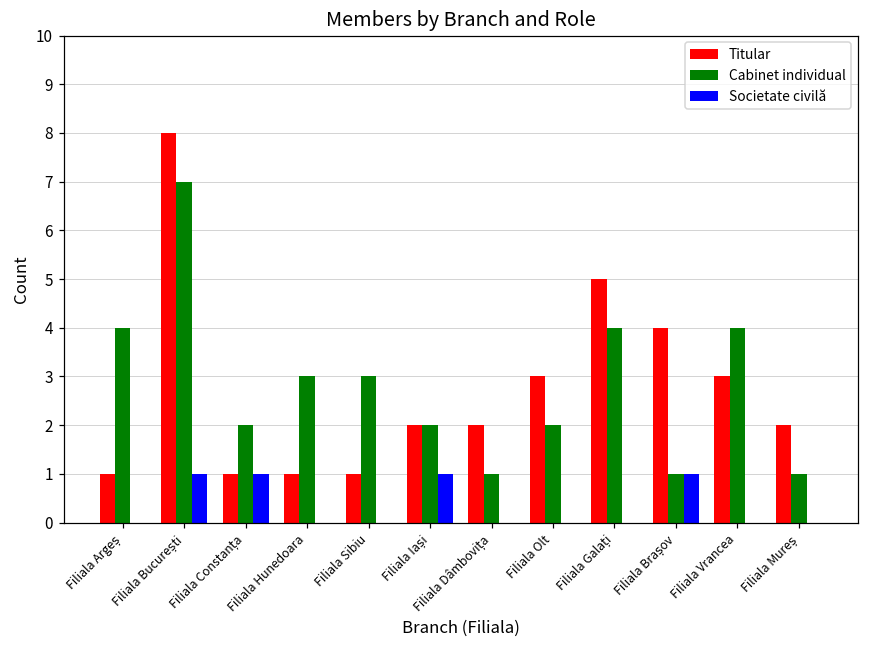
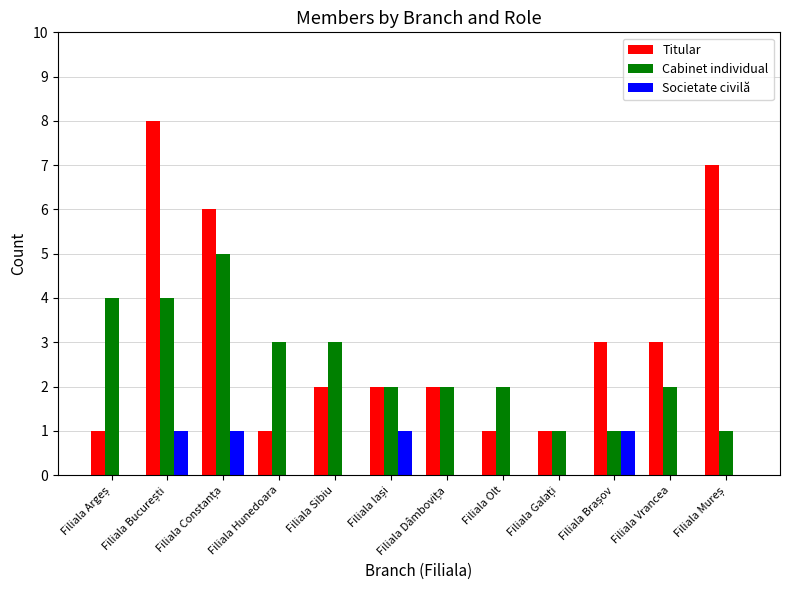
  {
    "Titular": {
      "Filiala Argeș": 1,
      "Filiala București": 8,
-     "Filiala Constanța": 1,
+     "Filiala Constanța": 6,
      "Filiala Hunedoara": 1,
-     "Filiala Sibiu": 1,
+     "Filiala Sibiu": 2,
      "Filiala Iași": 2,
      "Filiala Dâmbovița": 2,
-     "Filiala Olt": 3,
-     "Filiala Galați": 5,
-     "Filiala Brașov": 4,
+     "Filiala Olt": 1,
+     "Filiala Galați": 1,
+     "Filiala Brașov": 3,
      "Filiala Vrancea": 3,
-     "Filiala Mureș": 2
+     "Filiala Mureș": 7
    },
    "Cabinet individual": {
      "Filiala Argeș": 4,
-     "Filiala București": 7,
-     "Filiala Constanța": 2,
+     "Filiala București": 4,
+     "Filiala Constanța": 5,
      "Filiala Hunedoara": 3,
      "Filiala Sibiu": 3,
      "Filiala Iași": 2,
-     "Filiala Dâmbovița": 1,
+     "Filiala Dâmbovița": 2,
      "Filiala Olt": 2,
-     "Filiala Galați": 4,
+     "Filiala Galați": 1,
      "Filiala Brașov": 1,
-     "Filiala Vrancea": 4,
+     "Filiala Vrancea": 2,
      "Filiala Mureș": 1
    },
    "Societate civilă": {
      "Filiala Argeș": 0,
      "Filiala București": 1,
      "Filiala Constanța": 1,
      "Filiala Hunedoara": 0,
      "Filiala Sibiu": 0,
      "Filiala Iași": 1,
      "Filiala Dâmbovița": 0,
      "Filiala Olt": 0,
      "Filiala Galați": 0,
      "Filiala Brașov": 1,
      "Filiala Vrancea": 0,
      "Filiala Mureș": 0
    }
  }
